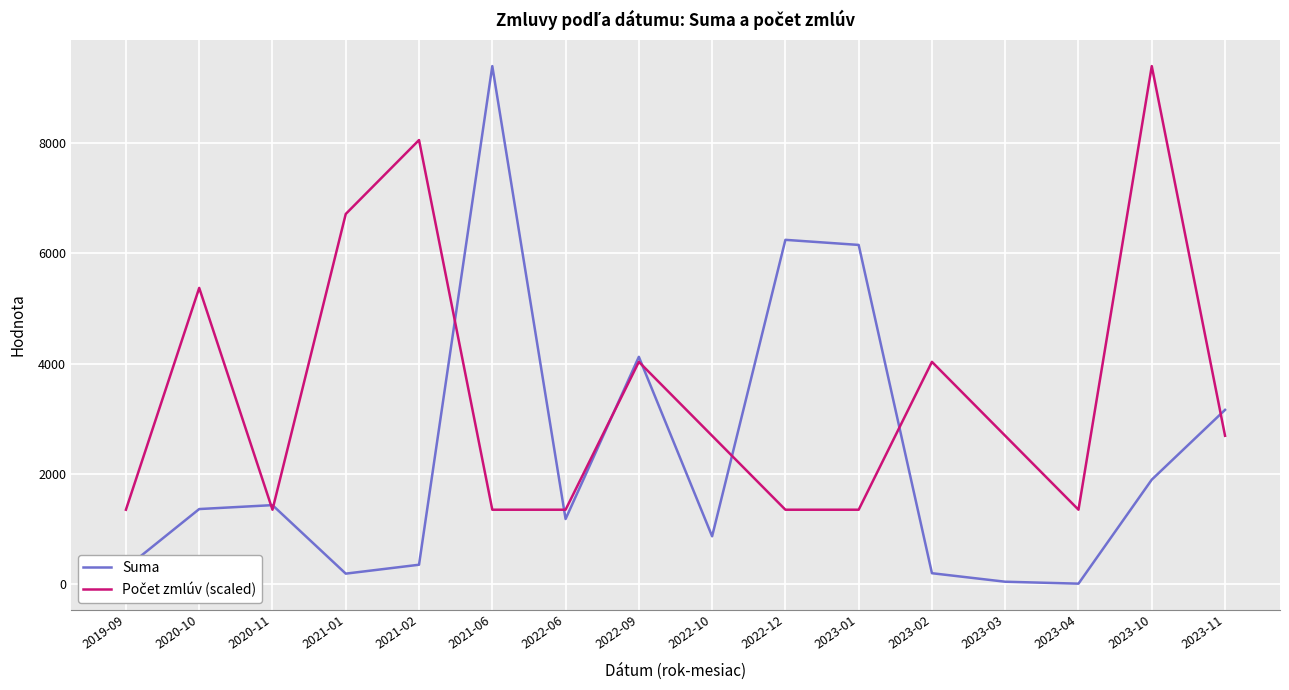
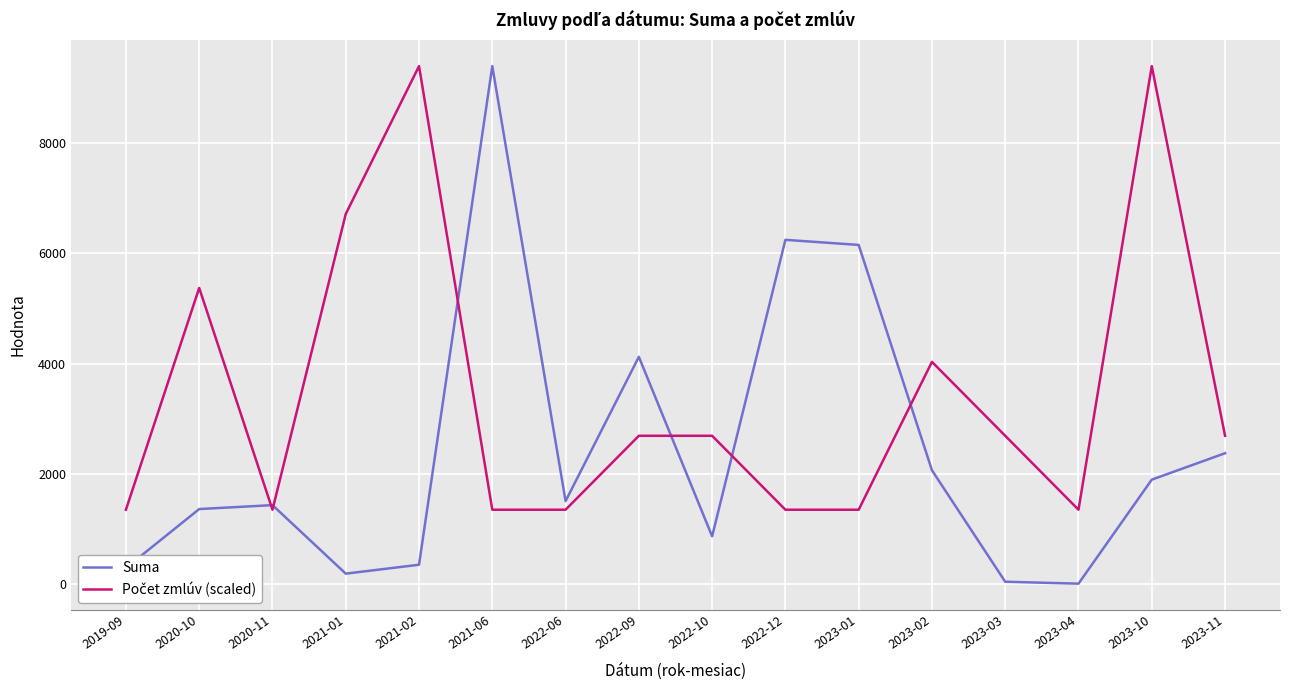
  {
    "Suma": {
      "2020-10": 1400,
      "2020-11": 1400,
      "2021-01": 200,
      "2021-02": 300,
      "2021-06": 9400,
-     "2022-06": 1200,
+     "2022-06": 1500,
      "2022-09": 4100,
      "2022-10": 900,
      "2022-12": 6200,
      "2023-01": 6200,
-     "2023-02": 200,
+     "2023-02": 2100,
      "2023-03": 0,
      "2023-04": 0,
      "2023-10": 1900,
-     "2023-11": 3200
+     "2023-11": 2400
    },
    "Počet zmlúv (scaled)": {
      "2019-09": 1300,
      "2020-10": 5400,
      "2020-11": 1300,
      "2021-01": 6700,
-     "2021-02": 8100,
+     "2021-02": 9400,
      "2021-06": 1300,
      "2022-06": 1300,
-     "2022-09": 4000,
+     "2022-09": 2700,
      "2022-10": 2700,
      "2022-12": 1300,
      "2023-01": 1300,
      "2023-02": 4000,
      "2023-03": 2700,
      "2023-04": 1300,
      "2023-10": 9400,
      "2023-11": 2700
    }
  }
